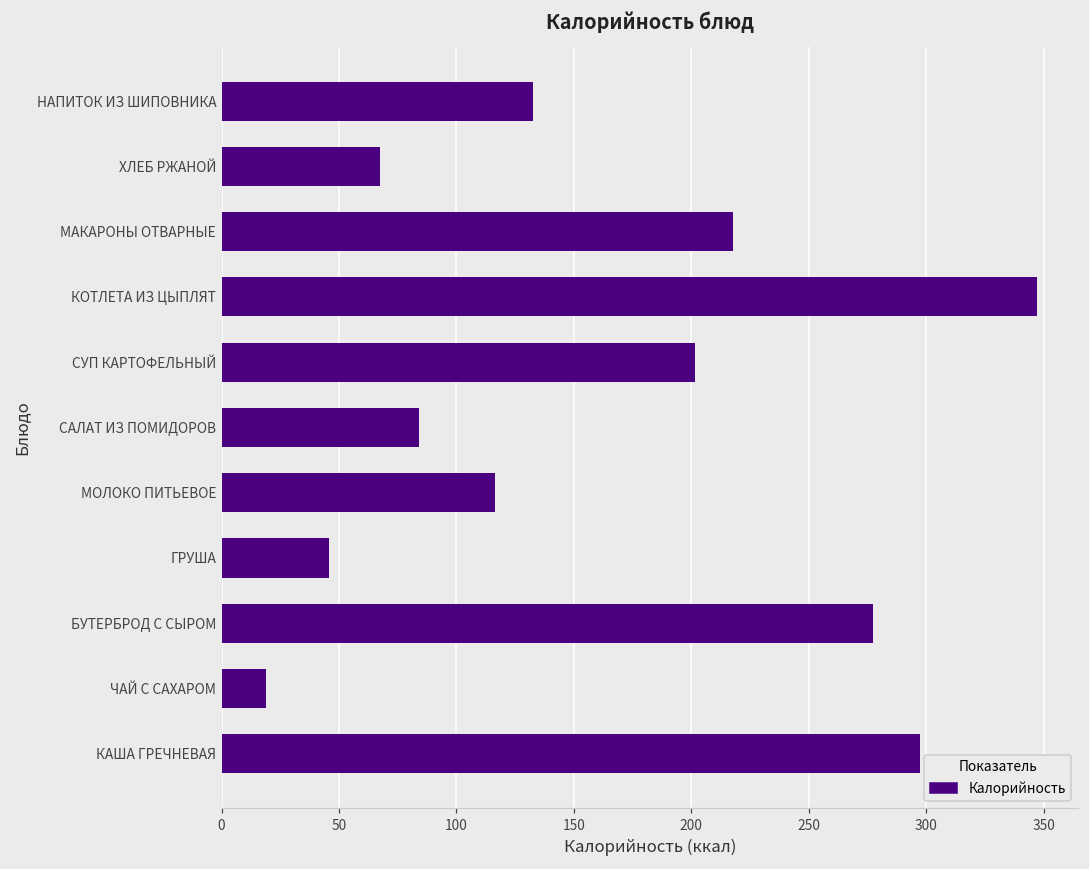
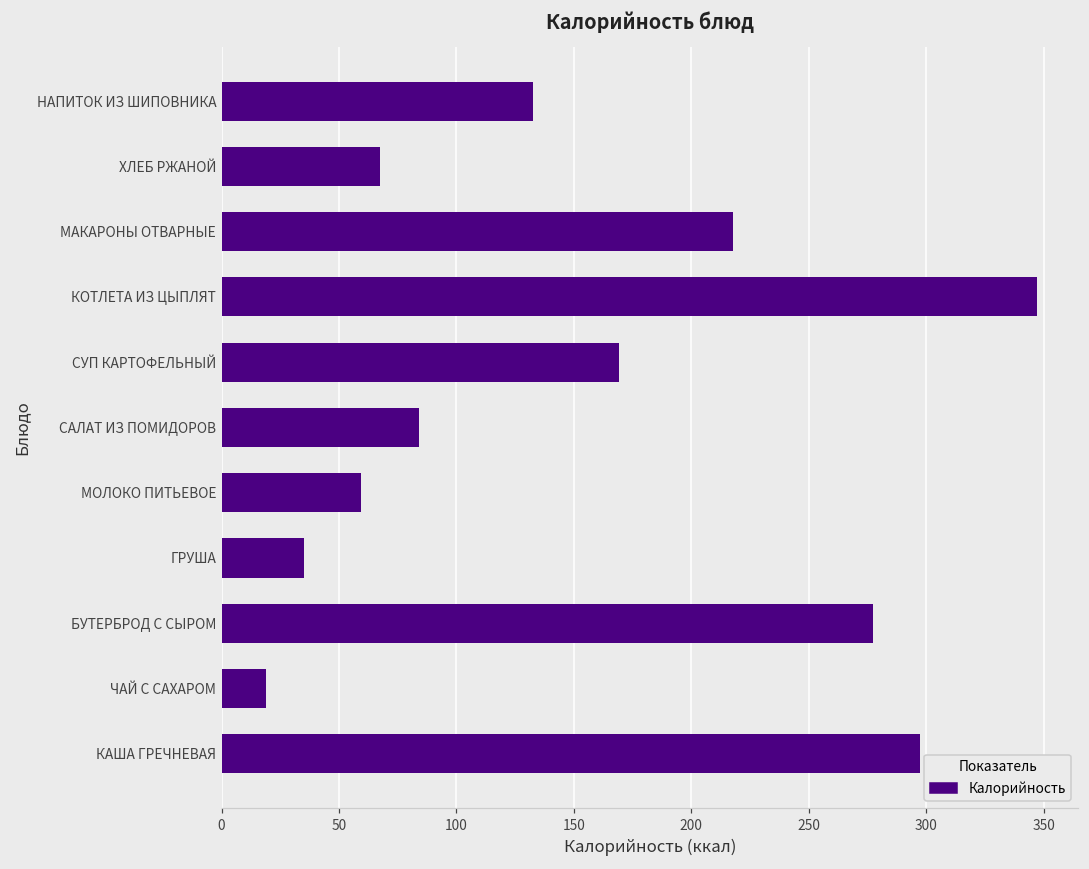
  {
    "НАПИТОК ИЗ ШИПОВНИКА": 133,
    "ХЛЕБ РЖАНОЙ": 68,
    "МАКАРОНЫ ОТВАРНЫЕ": 218,
    "КОТЛЕТА ИЗ ЦЫПЛЯТ": 347,
-   "СУП КАРТОФЕЛЬНЫЙ": 202,
+   "СУП КАРТОФЕЛЬНЫЙ": 169,
    "САЛАТ ИЗ ПОМИДОРОВ": 84,
-   "МОЛОКО ПИТЬЕВОЕ": 116,
-   "ГРУША": 46,
+   "МОЛОКО ПИТЬЕВОЕ": 59,
+   "ГРУША": 35,
    "БУТЕРБРОД С СЫРОМ": 277,
    "ЧАЙ С САХАРОМ": 19,
    "КАША ГРЕЧНЕВАЯ": 298
  }
